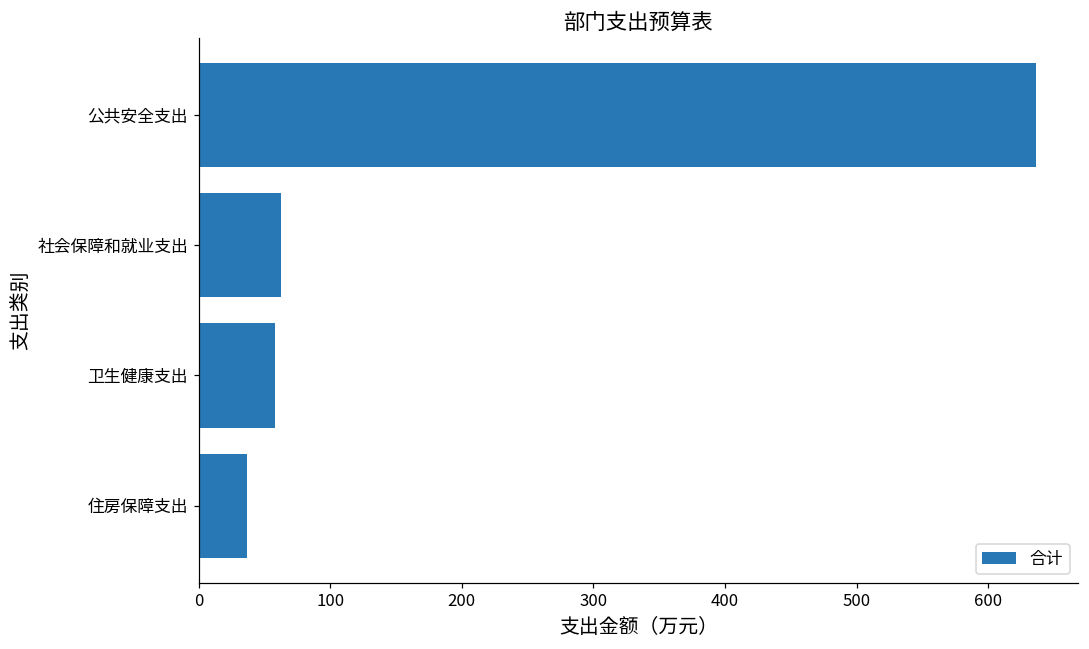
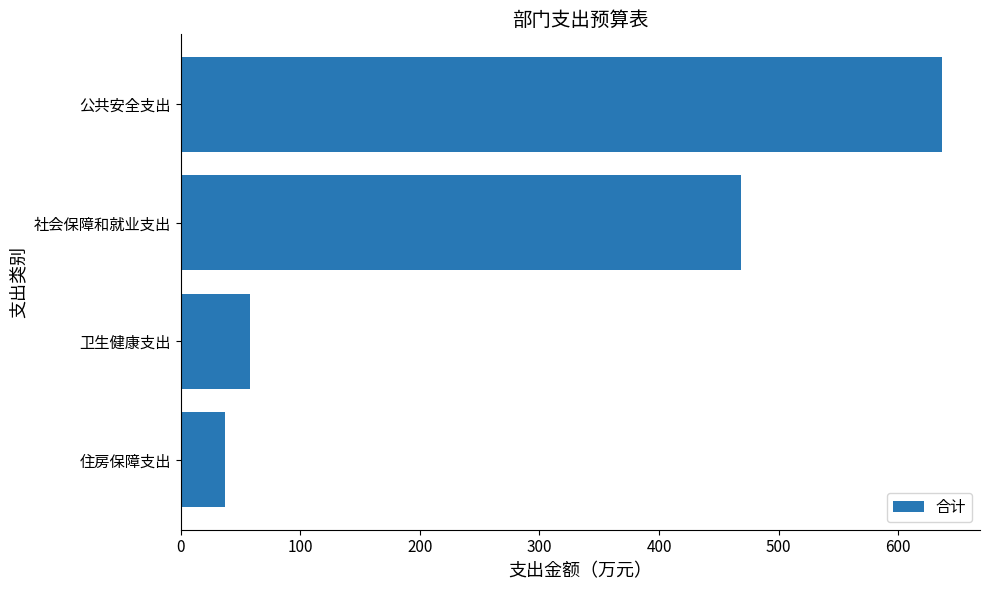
  {
    "公共安全支出": 636,
-   "社会保障和就业支出": 63,
+   "社会保障和就业支出": 468,
    "卫生健康支出": 58,
    "住房保障支出": 37
  }
